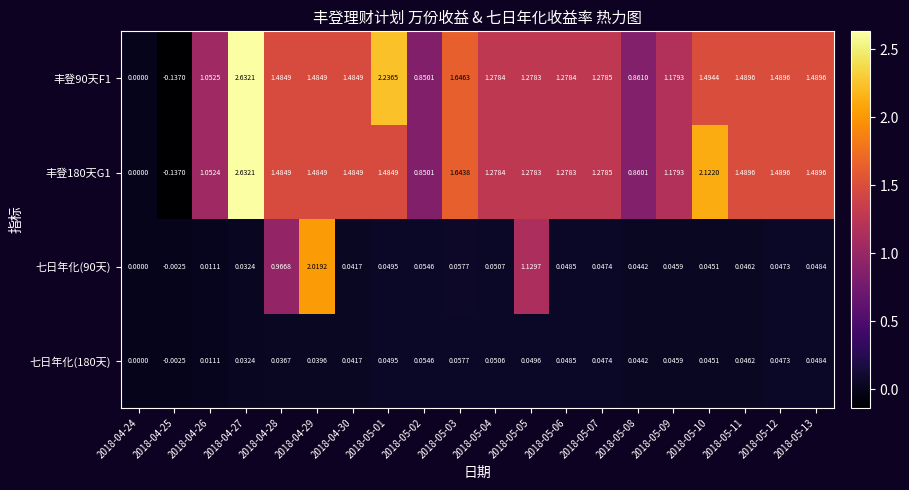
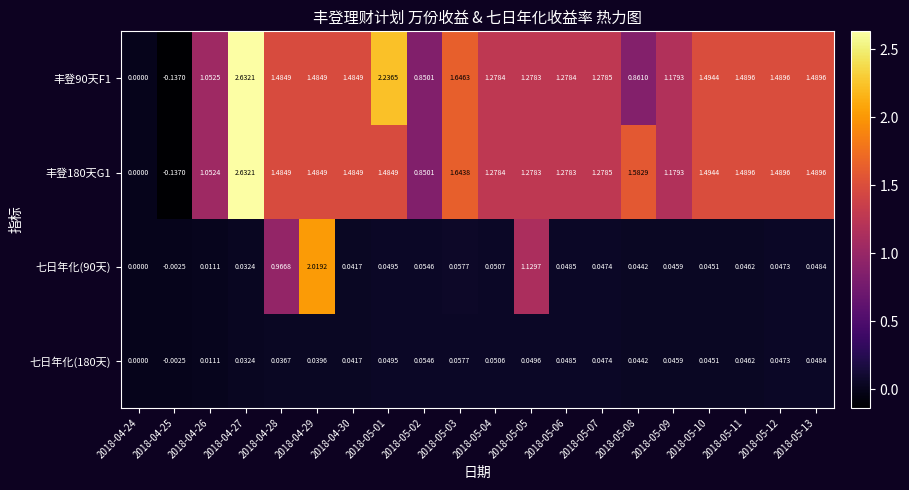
  {
    "丰登90天F1": {
      "2018-04-24": 0.0000,
      "2018-04-25": -0.1370,
      "2018-04-26": 1.0525,
      "2018-04-27": 2.6321,
      "2018-04-28": 1.4849,
      "2018-04-29": 1.4849,
      "2018-04-30": 1.4849,
      "2018-05-01": 2.2365,
      "2018-05-02": 0.8501,
      "2018-05-03": 1.6463,
      "2018-05-04": 1.2784,
      "2018-05-05": 1.2783,
      "2018-05-06": 1.2784,
      "2018-05-07": 1.2785,
      "2018-05-08": 0.8610,
      "2018-05-09": 1.1793,
      "2018-05-10": 1.4944,
      "2018-05-11": 1.4896,
      "2018-05-12": 1.4896,
      "2018-05-13": 1.4896
    },
    "丰登180天G1": {
      "2018-04-24": 0.0000,
      "2018-04-25": -0.1370,
      "2018-04-26": 1.0524,
      "2018-04-27": 2.6321,
      "2018-04-28": 1.4849,
      "2018-04-29": 1.4849,
      "2018-04-30": 1.4849,
      "2018-05-01": 1.4849,
      "2018-05-02": 0.8501,
      "2018-05-03": 1.6438,
      "2018-05-04": 1.2784,
      "2018-05-05": 1.2783,
      "2018-05-06": 1.2783,
      "2018-05-07": 1.2785,
-     "2018-05-08": 0.8601,
+     "2018-05-08": 1.5829,
      "2018-05-09": 1.1793,
-     "2018-05-10": 2.1220,
+     "2018-05-10": 1.4944,
      "2018-05-11": 1.4896,
      "2018-05-12": 1.4896,
      "2018-05-13": 1.4896
    },
    "七日年化(90天)": {
      "2018-04-24": 0.0000,
      "2018-04-25": -0.0025,
      "2018-04-26": 0.0111,
      "2018-04-27": 0.0324,
      "2018-04-28": 0.9668,
      "2018-04-29": 2.0192,
      "2018-04-30": 0.0417,
      "2018-05-01": 0.0495,
      "2018-05-02": 0.0546,
      "2018-05-03": 0.0577,
      "2018-05-04": 0.0507,
      "2018-05-05": 1.1297,
      "2018-05-06": 0.0485,
      "2018-05-07": 0.0474,
      "2018-05-08": 0.0442,
      "2018-05-09": 0.0459,
      "2018-05-10": 0.0451,
      "2018-05-11": 0.0462,
      "2018-05-12": 0.0473,
      "2018-05-13": 0.0484
    },
    "七日年化(180天)": {
      "2018-04-24": 0.0000,
      "2018-04-25": -0.0025,
      "2018-04-26": 0.0111,
      "2018-04-27": 0.0324,
      "2018-04-28": 0.0367,
      "2018-04-29": 0.0396,
      "2018-04-30": 0.0417,
      "2018-05-01": 0.0495,
      "2018-05-02": 0.0546,
      "2018-05-03": 0.0577,
      "2018-05-04": 0.0506,
      "2018-05-05": 0.0496,
      "2018-05-06": 0.0485,
      "2018-05-07": 0.0474,
      "2018-05-08": 0.0442,
      "2018-05-09": 0.0459,
      "2018-05-10": 0.0451,
      "2018-05-11": 0.0462,
      "2018-05-12": 0.0473,
      "2018-05-13": 0.0484
    }
  }
